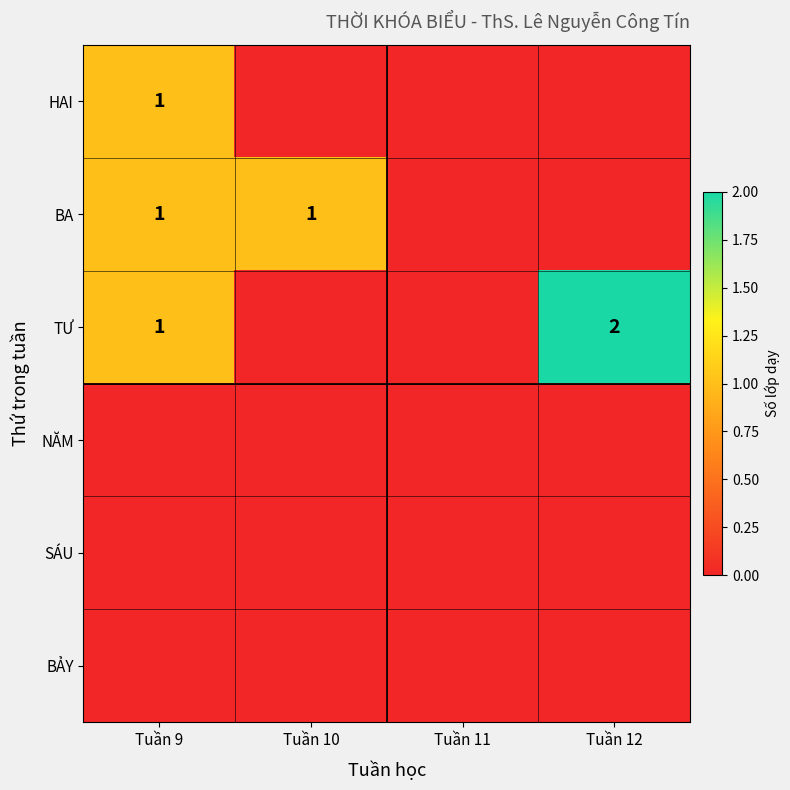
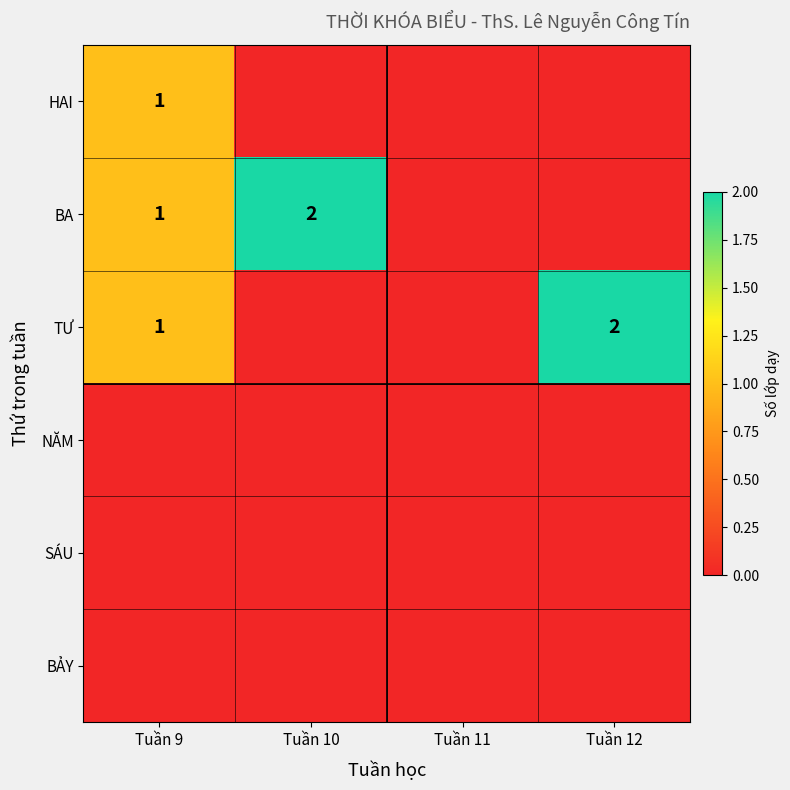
  {
    "HAI": {
      "Tuần 9": 1
    },
    "BA": {
      "Tuần 9": 1,
-     "Tuần 10": 1
+     "Tuần 10": 2
    },
    "TƯ": {
      "Tuần 9": 1,
      "Tuần 12": 2
    }
  }
